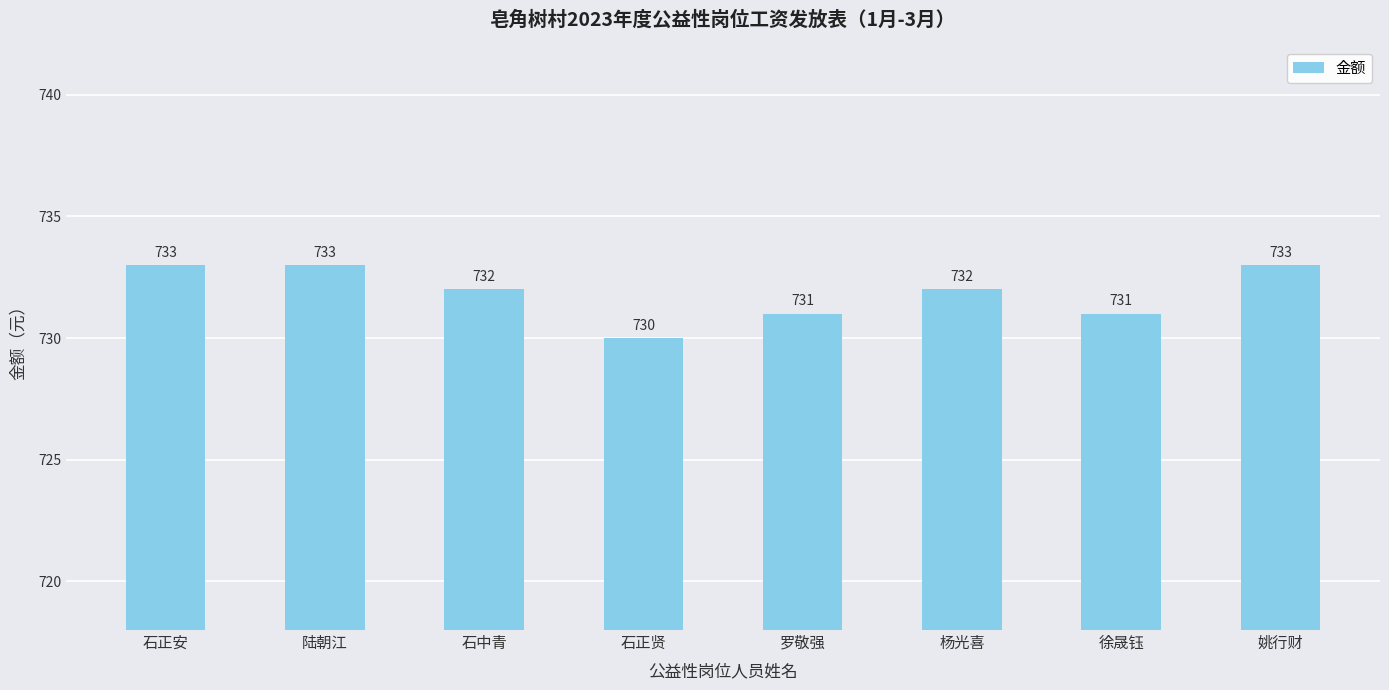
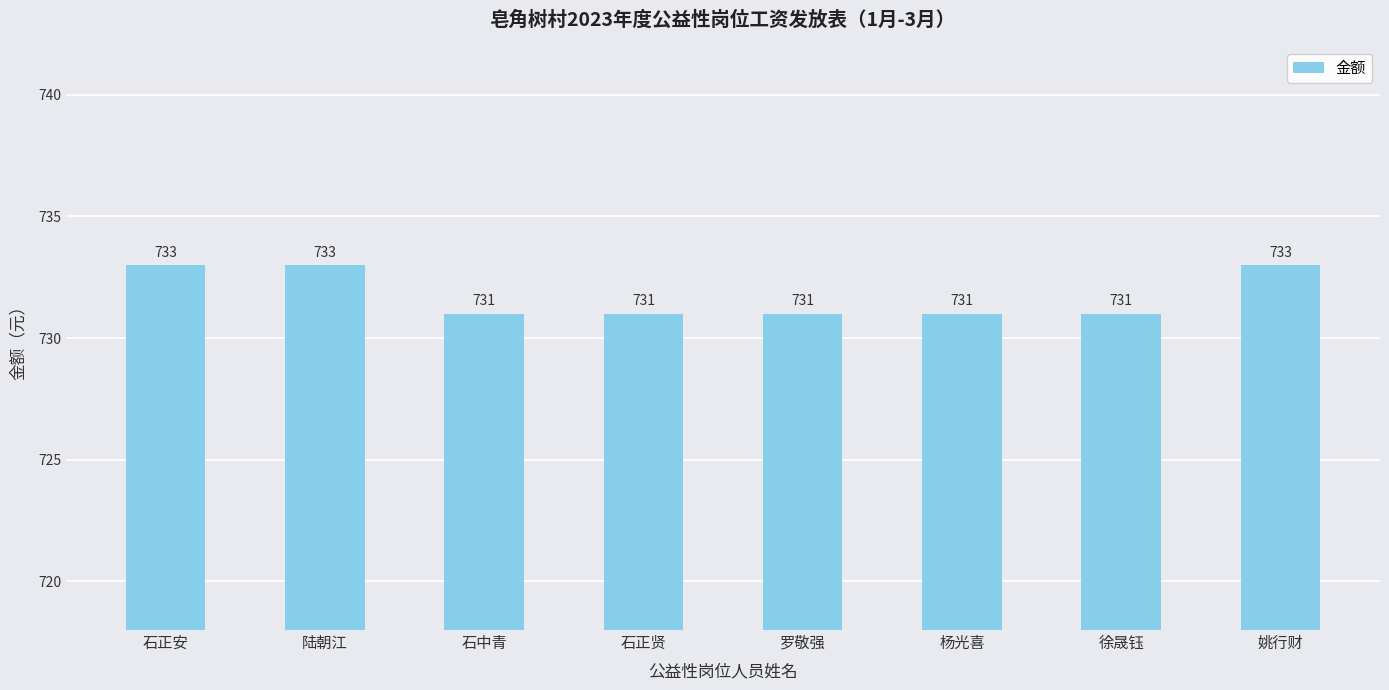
  {
    "石正安": 733,
    "陆朝江": 733,
-   "石中青": 732,
-   "石正贤": 730,
+   "石中青": 731,
+   "石正贤": 731,
    "罗敬强": 731,
-   "杨光喜": 732,
+   "杨光喜": 731,
    "徐晟钰": 731,
    "姚行财": 733
  }
